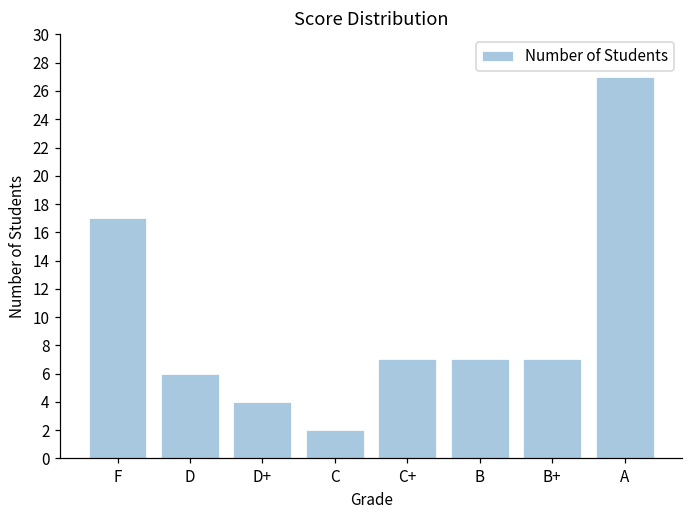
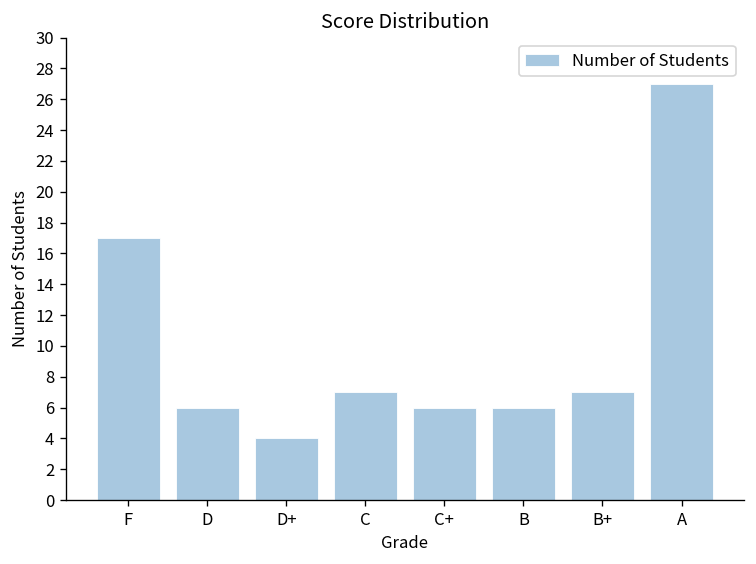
  {
    "F": 17,
    "D": 6,
    "D+": 4,
-   "C": 2,
-   "C+": 7,
-   "B": 7,
+   "C": 7,
+   "C+": 6,
+   "B": 6,
    "B+": 7,
    "A": 27
  }
